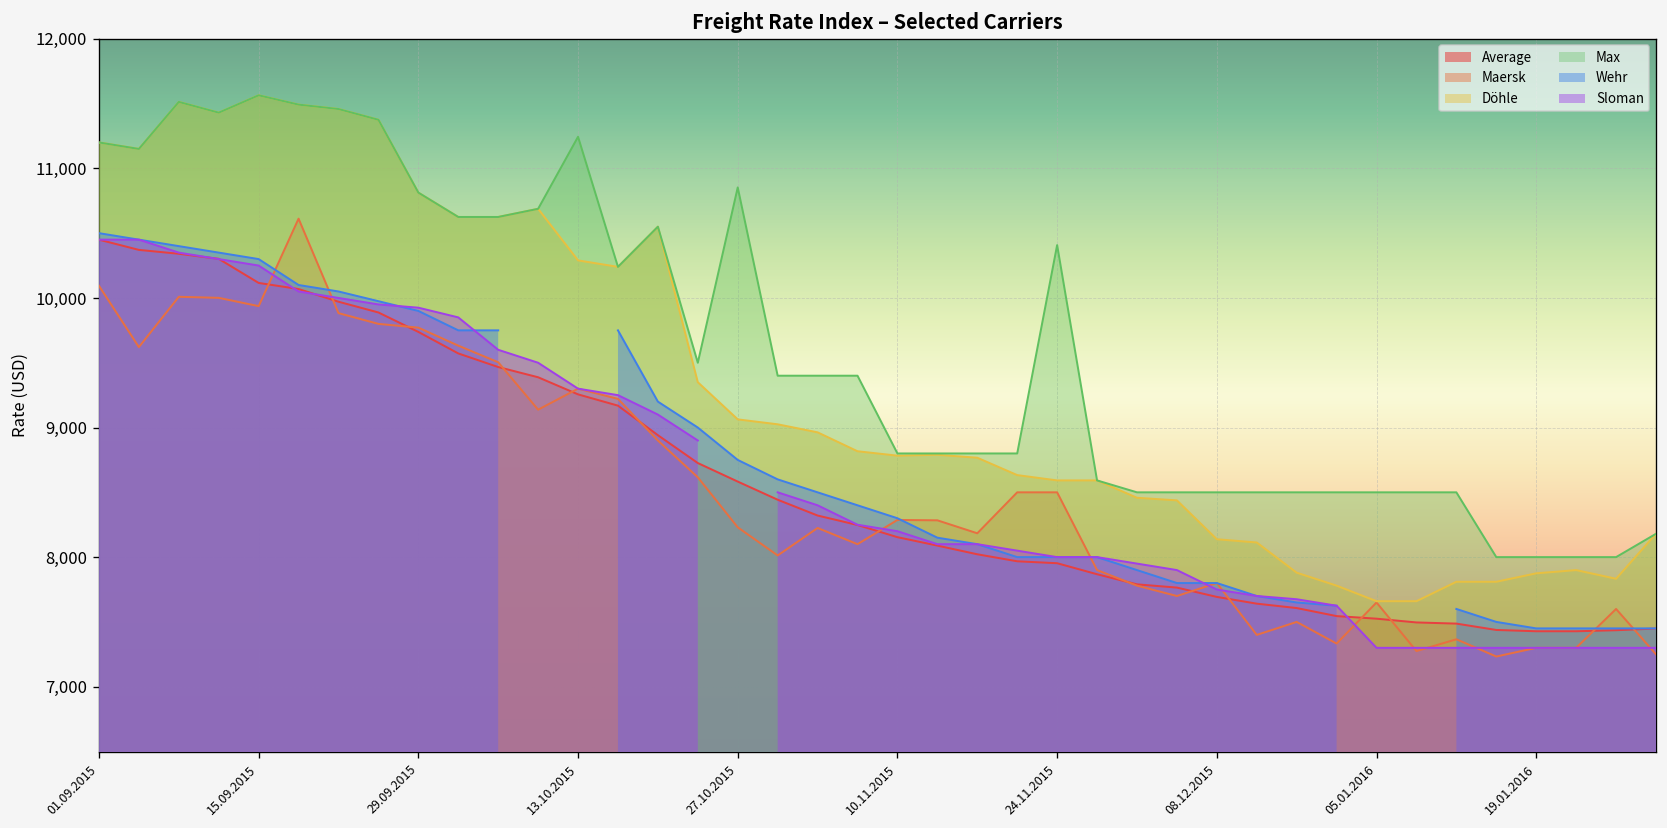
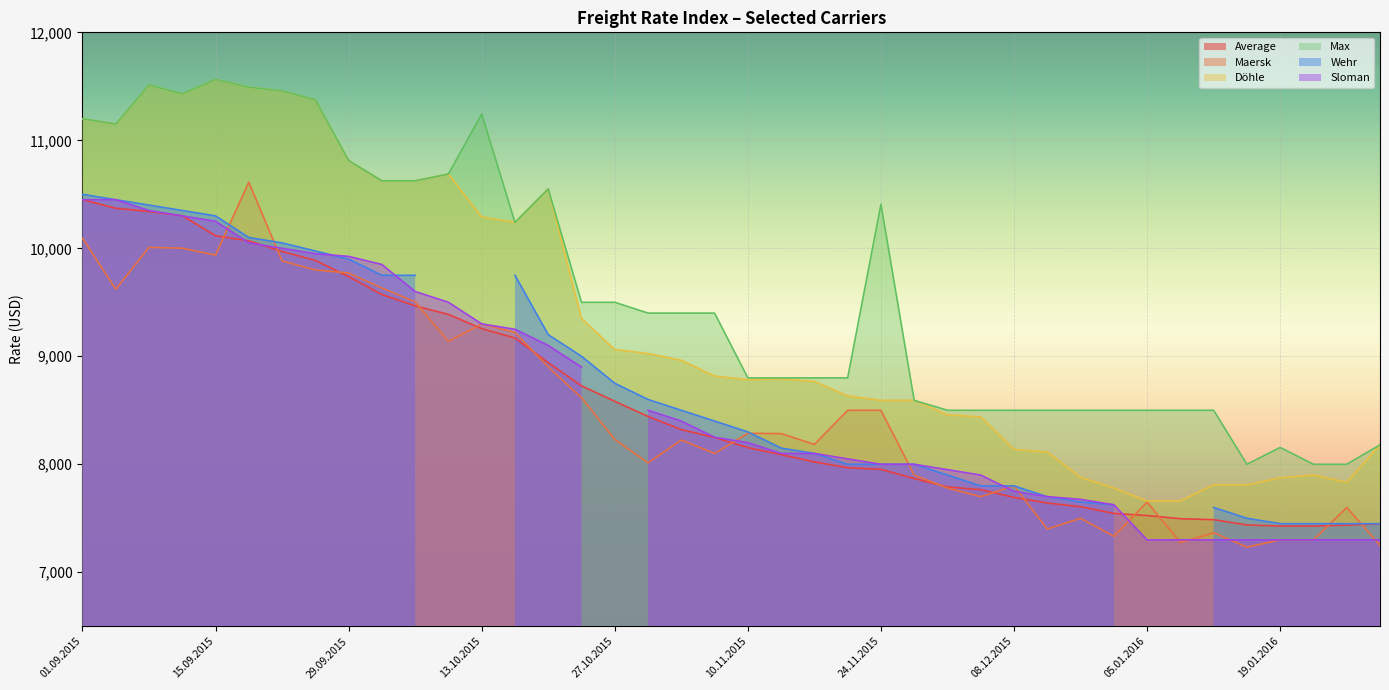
  {
    "Max": {
      "13.10.2015": "11,240",
-     "27.10.2015": "10,850",
+     "27.10.2015": "9,500",
      "24.11.2015": "10,410",
      "08.12.2015": "8,500",
      "05.01.2016": "8,500",
-     "19.01.2016": "8,000"
+     "19.01.2016": "8,160"
    }
  }
